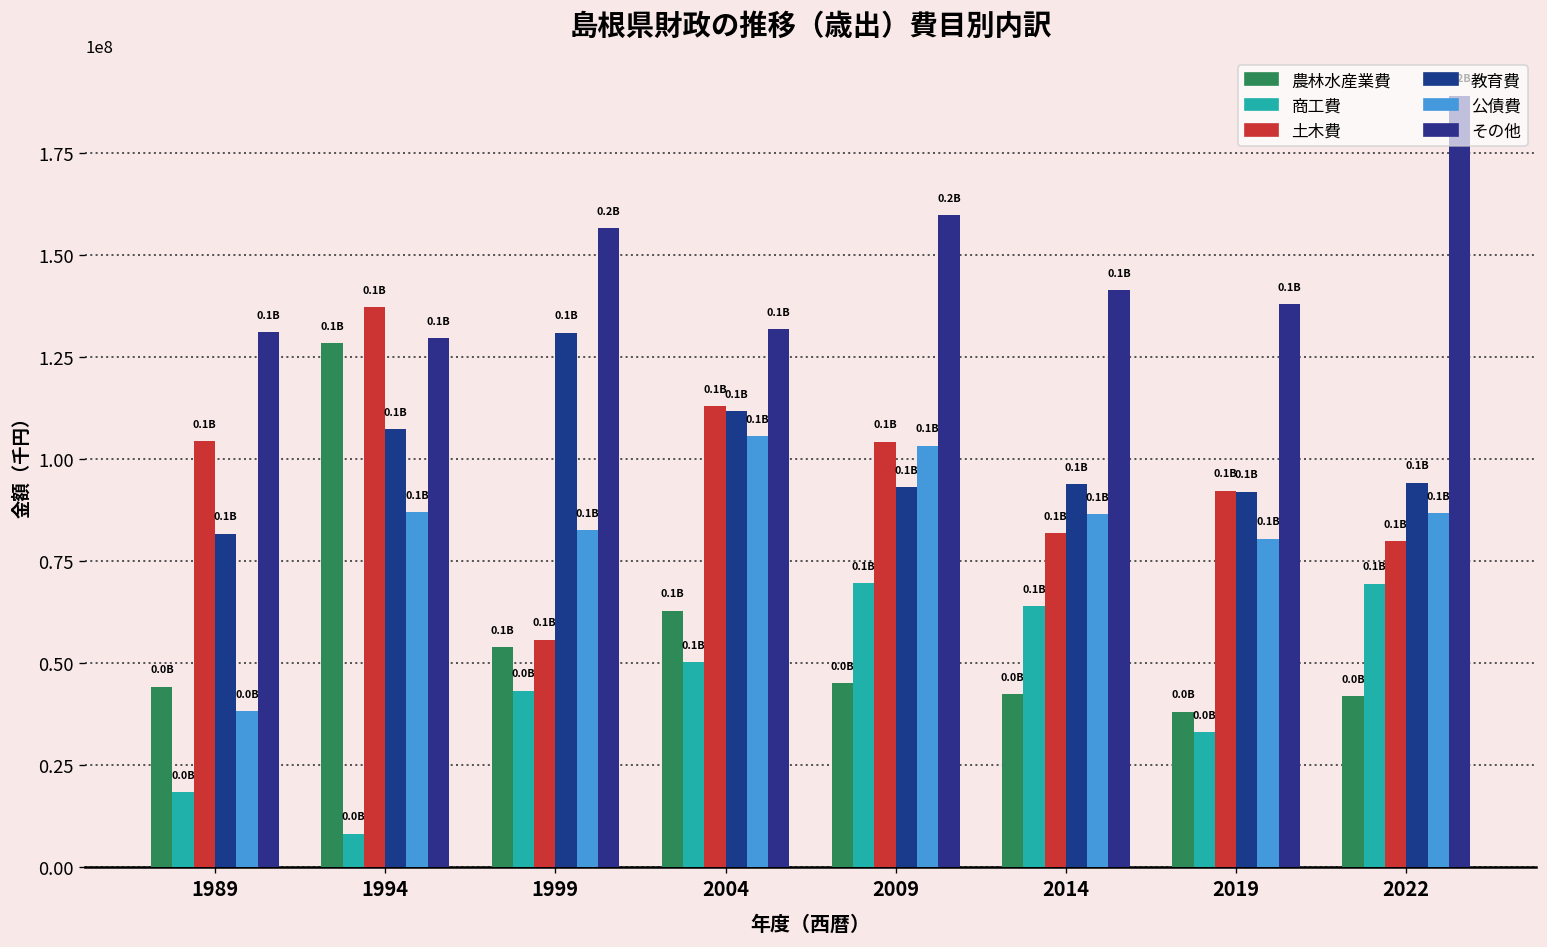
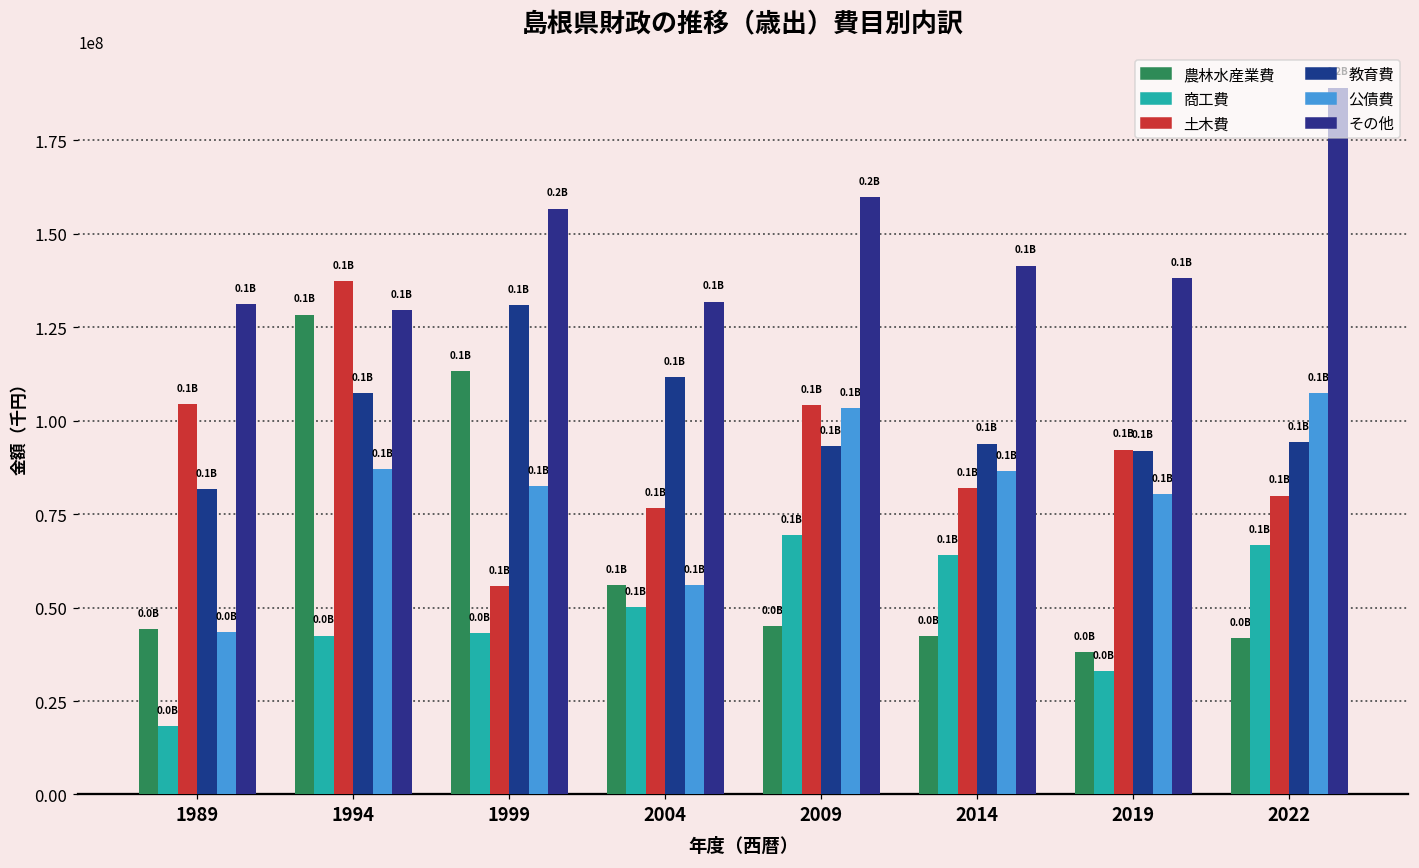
  {
    "農林水産業費": {
-     "1999": 54000000,
-     "2004": 63000000
+     "1999": 113000000,
+     "2004": 56000000
    },
    "商工費": {
-     "1994": 8000000,
+     "1994": 43000000,
      "2019": 33000000,
-     "2022": 69000000
+     "2022": 67000000
    },
    "土木費": {
-     "2004": 113000000
+     "2004": 77000000
    },
    "公債費": {
-     "1989": 38000000,
-     "2004": 106000000,
-     "2022": 87000000
+     "1989": 43000000,
+     "2004": 56000000,
+     "2022": 107000000
    }
  }
